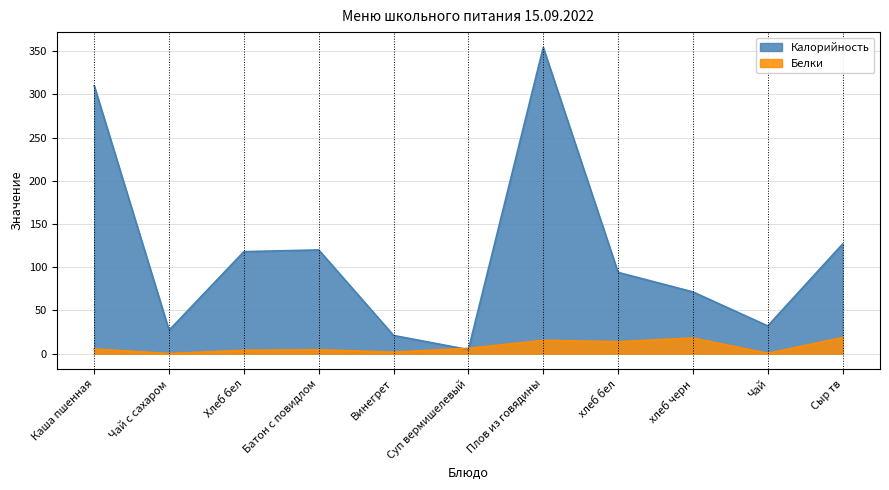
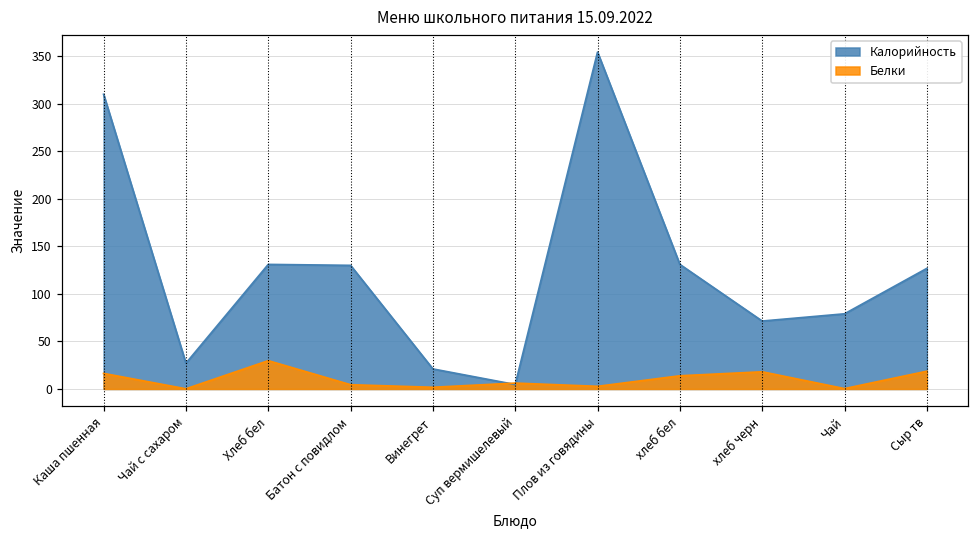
  {
    "Калорийность": {
      "Каша пшенная": 310,
      "Чай с сахаром": 30,
-     "Хлеб бел": 120,
-     "Батон с повидлом": 120,
+     "Хлеб бел": 130,
+     "Батон с повидлом": 130,
      "Винегрет": 20,
      "Плов из говядины": 350,
-     "хлеб бел": 90,
+     "хлеб бел": 130,
      "хлеб черн": 70,
-     "Чай": 30,
+     "Чай": 80,
      "Сыр тв": 130
    },
    "Белки": {
-     "Каша пшенная": 10,
+     "Каша пшенная": 20,
      "Чай с сахаром": 0,
-     "Хлеб бел": 0,
+     "Хлеб бел": 30,
      "Батон с повидлом": 0,
      "Винегрет": 0,
-     "Плов из говядины": 20,
+     "Плов из говядины": 0,
      "хлеб бел": 10,
      "хлеб черн": 20,
      "Чай": 0,
      "Сыр тв": 20
    }
  }
